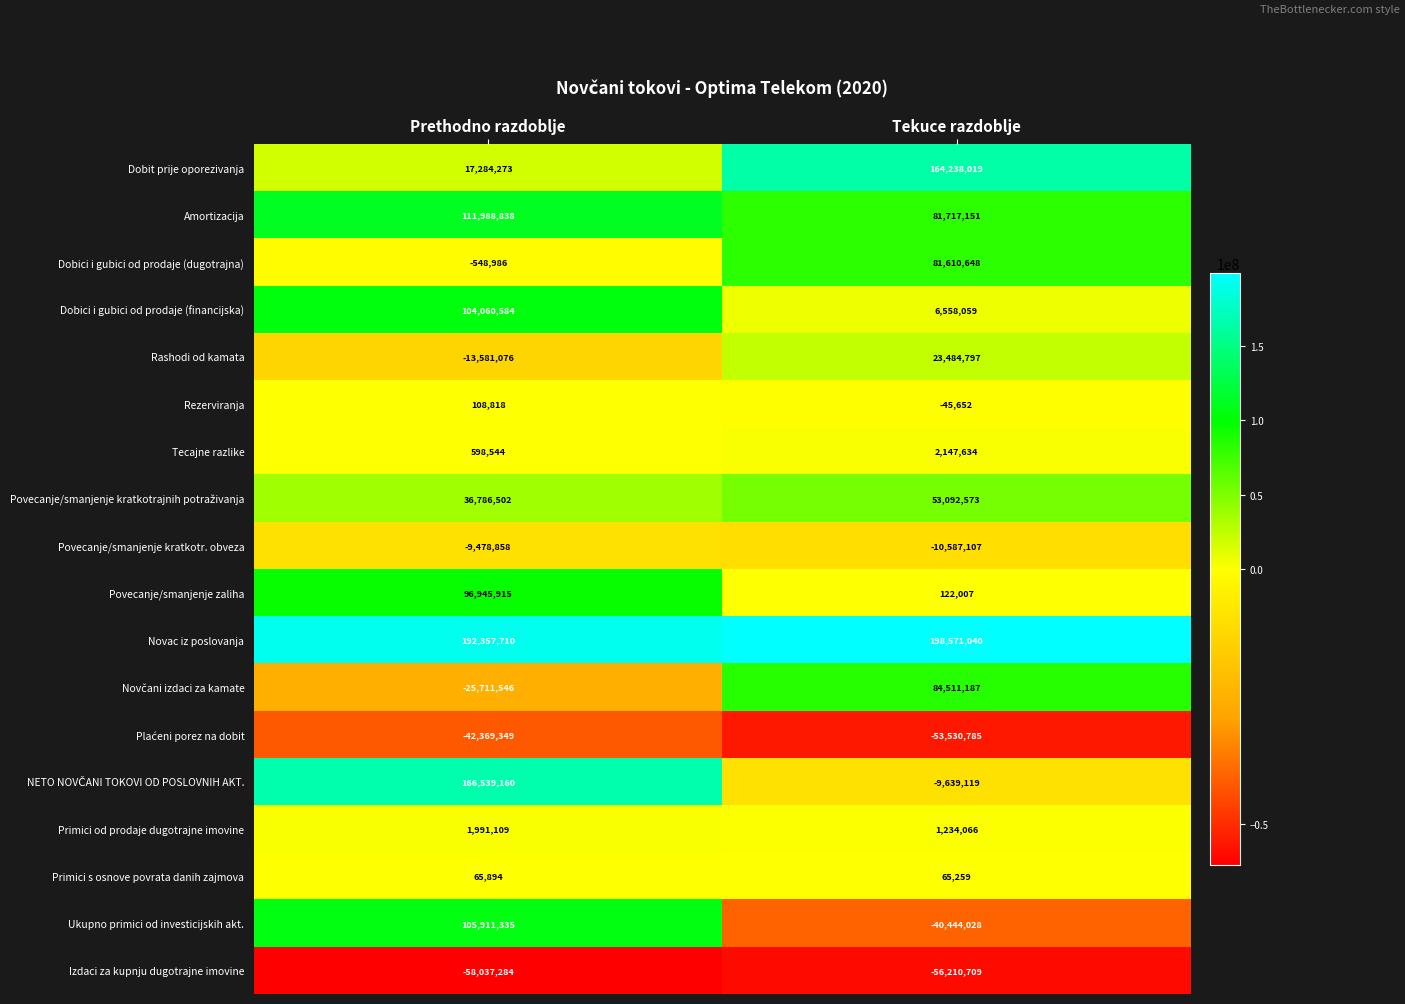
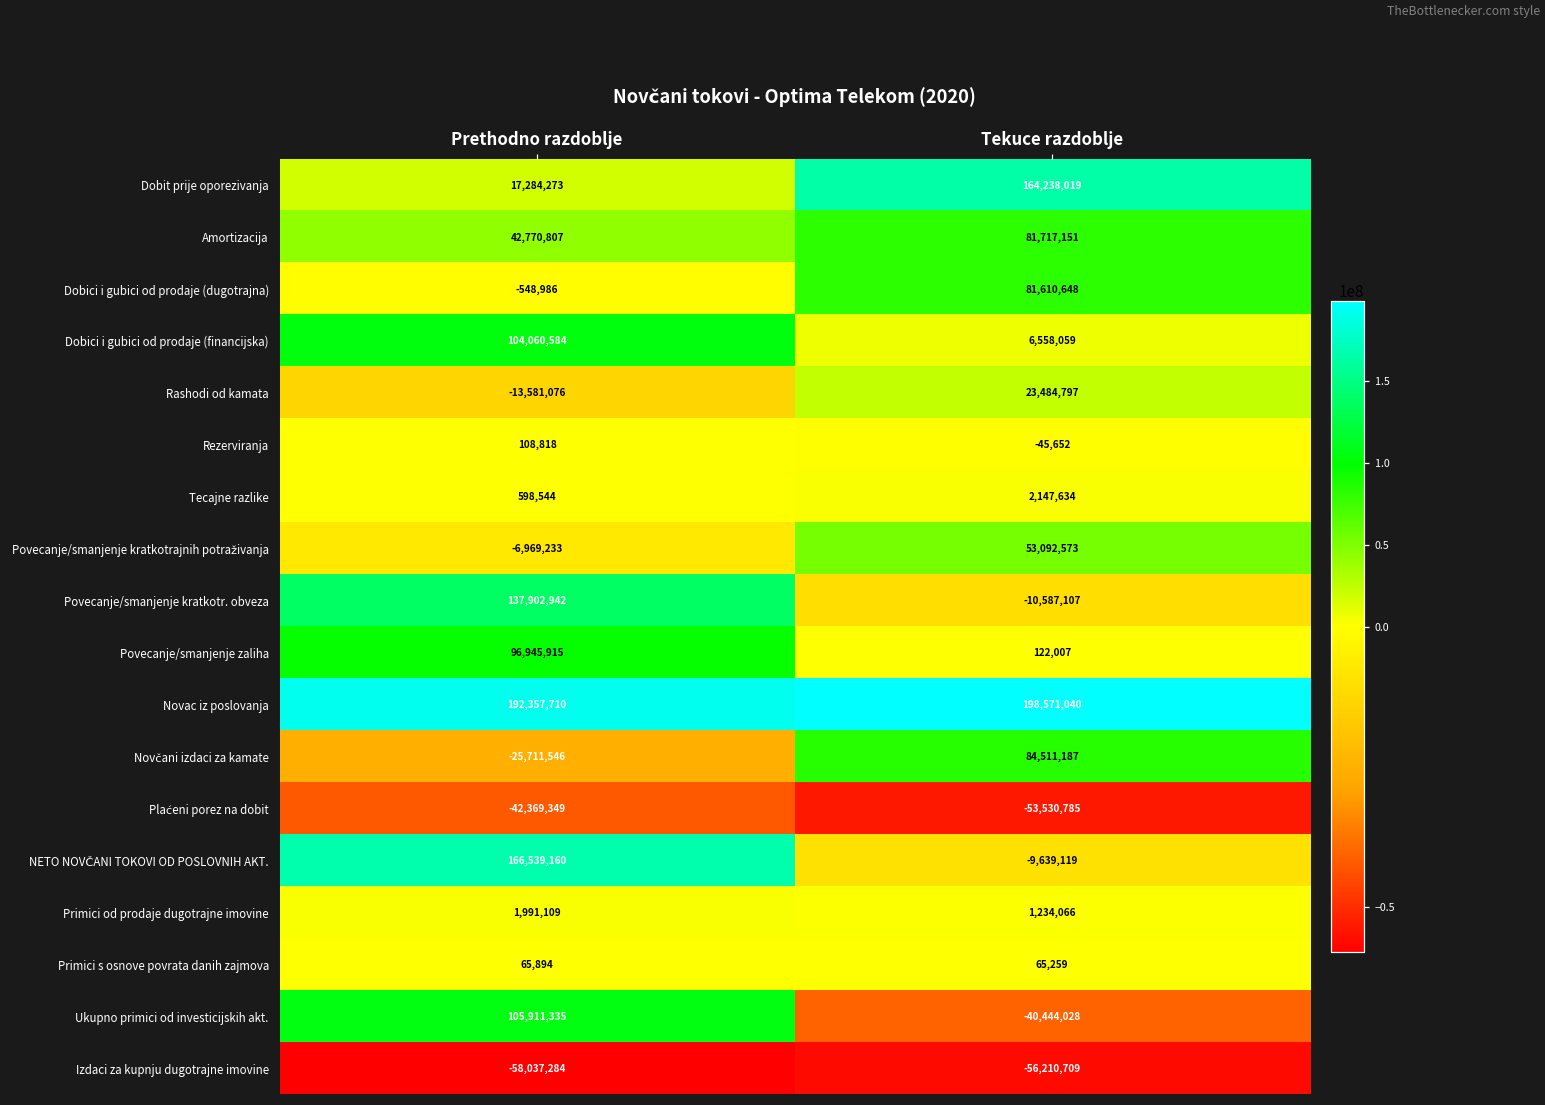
  {
    "Dobit prije oporezivanja": {
      "Prethodno razdoblje": "17,284,273",
      "Tekuce razdoblje": "164,238,019"
    },
    "Amortizacija": {
-     "Prethodno razdoblje": "111,988,838",
+     "Prethodno razdoblje": "42,770,807",
      "Tekuce razdoblje": "81,717,151"
    },
    "Dobici i gubici od prodaje (dugotrajna)": {
      "Prethodno razdoblje": "-548,986",
      "Tekuce razdoblje": "81,610,648"
    },
    "Dobici i gubici od prodaje (financijska)": {
      "Prethodno razdoblje": "104,060,584",
      "Tekuce razdoblje": "6,558,059"
    },
    "Rashodi od kamata": {
      "Prethodno razdoblje": "-13,581,076",
      "Tekuce razdoblje": "23,484,797"
    },
    "Rezerviranja": {
      "Prethodno razdoblje": "108,818",
      "Tekuce razdoblje": "-45,652"
    },
    "Tecajne razlike": {
      "Prethodno razdoblje": "598,544",
      "Tekuce razdoblje": "2,147,634"
    },
    "Povecanje/smanjenje kratkotrajnih potraživanja": {
-     "Prethodno razdoblje": "36,786,502",
+     "Prethodno razdoblje": "-6,969,233",
      "Tekuce razdoblje": "53,092,573"
    },
    "Povecanje/smanjenje kratkotr. obveza": {
-     "Prethodno razdoblje": "-9,478,858",
+     "Prethodno razdoblje": "137,902,942",
      "Tekuce razdoblje": "-10,587,107"
    },
    "Povecanje/smanjenje zaliha": {
      "Prethodno razdoblje": "96,945,915",
      "Tekuce razdoblje": "122,007"
    },
    "Novac iz poslovanja": {
      "Prethodno razdoblje": "192,357,710",
      "Tekuce razdoblje": "198,571,040"
    },
    "Novčani izdaci za kamate": {
      "Prethodno razdoblje": "-25,711,546",
      "Tekuce razdoblje": "84,511,187"
    },
    "Plaćeni porez na dobit": {
      "Prethodno razdoblje": "-42,369,349",
      "Tekuce razdoblje": "-53,530,785"
    },
    "NETO NOVČANI TOKOVI OD POSLOVNIH AKT.": {
      "Prethodno razdoblje": "166,539,160",
      "Tekuce razdoblje": "-9,639,119"
    },
    "Primici od prodaje dugotrajne imovine": {
      "Prethodno razdoblje": "1,991,109",
      "Tekuce razdoblje": "1,234,066"
    },
    "Primici s osnove povrata danih zajmova": {
      "Prethodno razdoblje": "65,894",
      "Tekuce razdoblje": "65,259"
    },
    "Ukupno primici od investicijskih akt.": {
      "Prethodno razdoblje": "105,911,335",
      "Tekuce razdoblje": "-40,444,028"
    },
    "Izdaci za kupnju dugotrajne imovine": {
      "Prethodno razdoblje": "-58,037,284",
      "Tekuce razdoblje": "-56,210,709"
    }
  }
